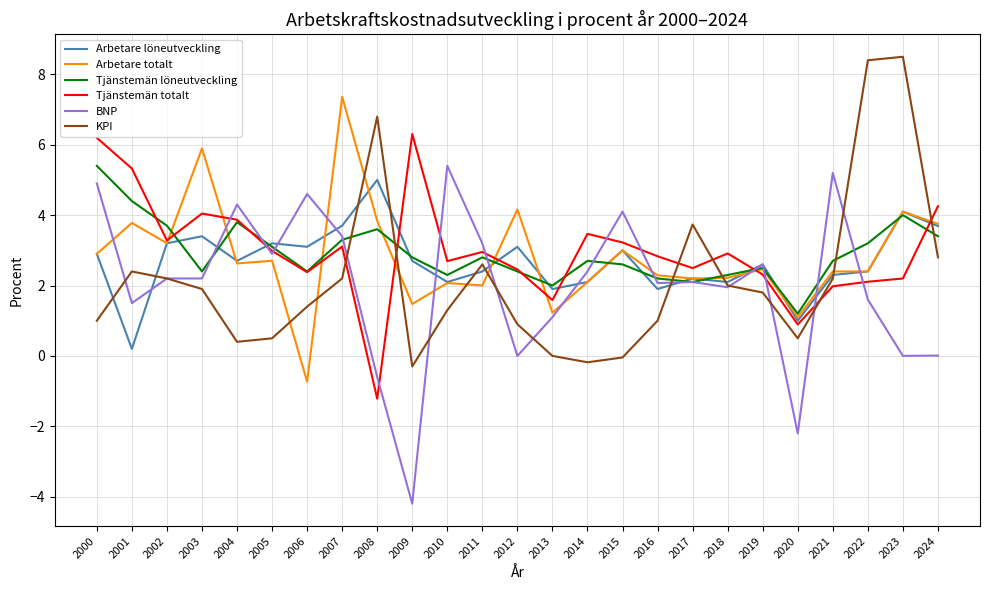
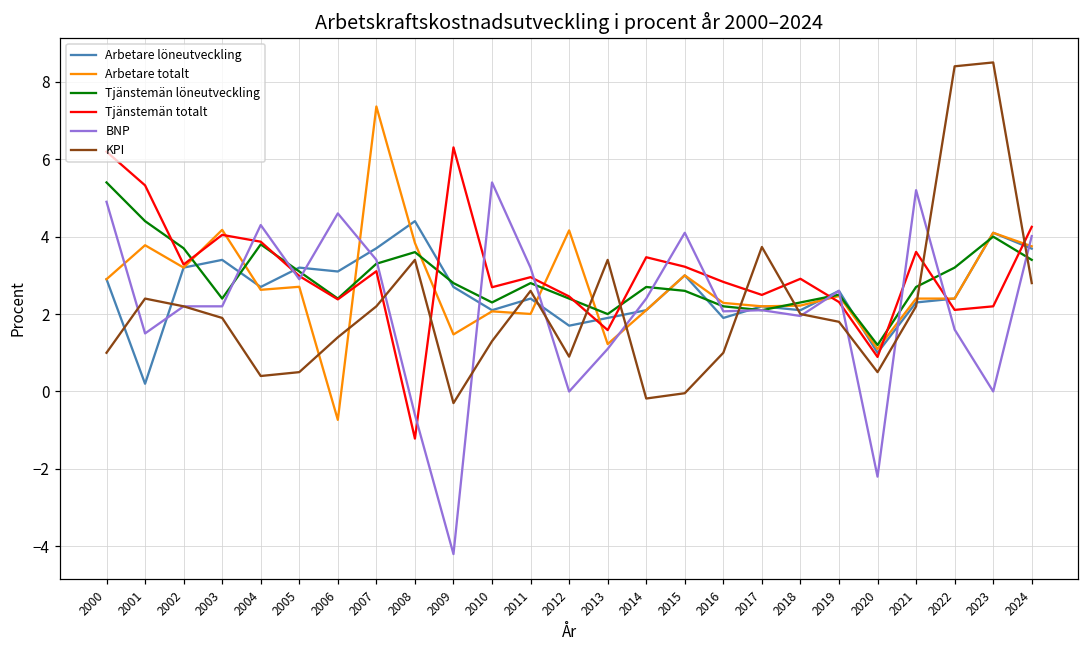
  {
    "Arbetare löneutveckling": {
      "2001": 0.2,
      "2003": 3.4,
      "2004": 2.7,
      "2005": 3.2,
      "2006": 3.1,
      "2007": 3.7,
-     "2008": 5.0,
+     "2008": 4.4,
      "2009": 2.7,
      "2011": 2.4,
-     "2012": 3.1,
+     "2012": 1.7,
      "2013": 1.9,
      "2016": 1.9,
      "2018": 2.1,
      "2020": 1.0,
      "2021": 2.3
    },
    "Arbetare totalt": {
      "2001": 3.8,
-     "2003": 5.9,
+     "2003": 4.2,
      "2004": 2.6,
      "2005": 2.7,
      "2006": -0.7,
      "2007": 7.4,
      "2008": 3.8,
      "2009": 1.5,
      "2011": 2.0,
      "2012": 4.2,
      "2013": 1.2,
      "2016": 2.3,
      "2018": 2.2,
      "2020": 1.1,
      "2021": 2.4
    },
    "Tjänstemän löneutveckling": {
      "2000": 5.4,
      "2001": 4.4,
      "2002": 3.7,
      "2003": 2.4,
      "2005": 3.1,
      "2007": 3.3,
      "2008": 3.6,
      "2009": 2.8,
      "2010": 2.3,
      "2011": 2.8,
      "2013": 2.0,
      "2014": 2.7,
      "2015": 2.6,
      "2016": 2.2,
      "2018": 2.3,
      "2020": 1.2,
      "2021": 2.7,
      "2022": 3.2,
      "2023": 4.0,
      "2024": 3.4
    },
    "Tjänstemän totalt": {
      "2000": 6.2,
      "2001": 5.3,
      "2002": 3.3,
      "2003": 4.0,
      "2005": 3.0,
      "2007": 3.1,
      "2008": -1.2,
      "2009": 6.3,
      "2010": 2.7,
      "2011": 3.0,
      "2013": 1.6,
      "2014": 3.5,
      "2015": 3.2,
      "2016": 2.8,
      "2017": 2.5,
      "2018": 2.9,
      "2019": 2.3,
      "2020": 0.9,
-     "2021": 2.0,
+     "2021": 3.6,
      "2022": 2.1,
      "2023": 2.2,
      "2024": 4.3
    },
    "BNP": {
      "2000": 4.9,
      "2001": 1.5,
      "2003": 2.2,
      "2004": 4.3,
      "2005": 2.9,
      "2006": 4.6,
      "2007": 3.4,
      "2008": -0.6,
      "2009": -4.2,
      "2010": 5.4,
      "2011": 3.2,
      "2012": 0.0,
      "2013": 1.1,
      "2014": 2.4,
      "2015": 4.1,
      "2016": 2.1,
      "2020": -2.2,
      "2021": 5.2,
      "2022": 1.6,
      "2023": 0.0,
-     "2024": 0.0
+     "2024": 4.0
    },
    "KPI": {
      "2000": 1.0,
      "2001": 2.4,
      "2003": 1.9,
      "2004": 0.4,
      "2005": 0.5,
      "2006": 1.4,
      "2007": 2.2,
-     "2008": 6.8,
+     "2008": 3.4,
      "2009": -0.3,
      "2010": 1.3,
      "2011": 2.6,
      "2012": 0.9,
-     "2013": 0.0,
+     "2013": 3.4,
      "2014": -0.2,
      "2015": 0.0,
      "2016": 1.0,
      "2017": 3.7,
      "2019": 1.8,
      "2020": 0.5,
      "2021": 2.2,
      "2022": 8.4,
      "2023": 8.5,
      "2024": 2.8
    }
  }
